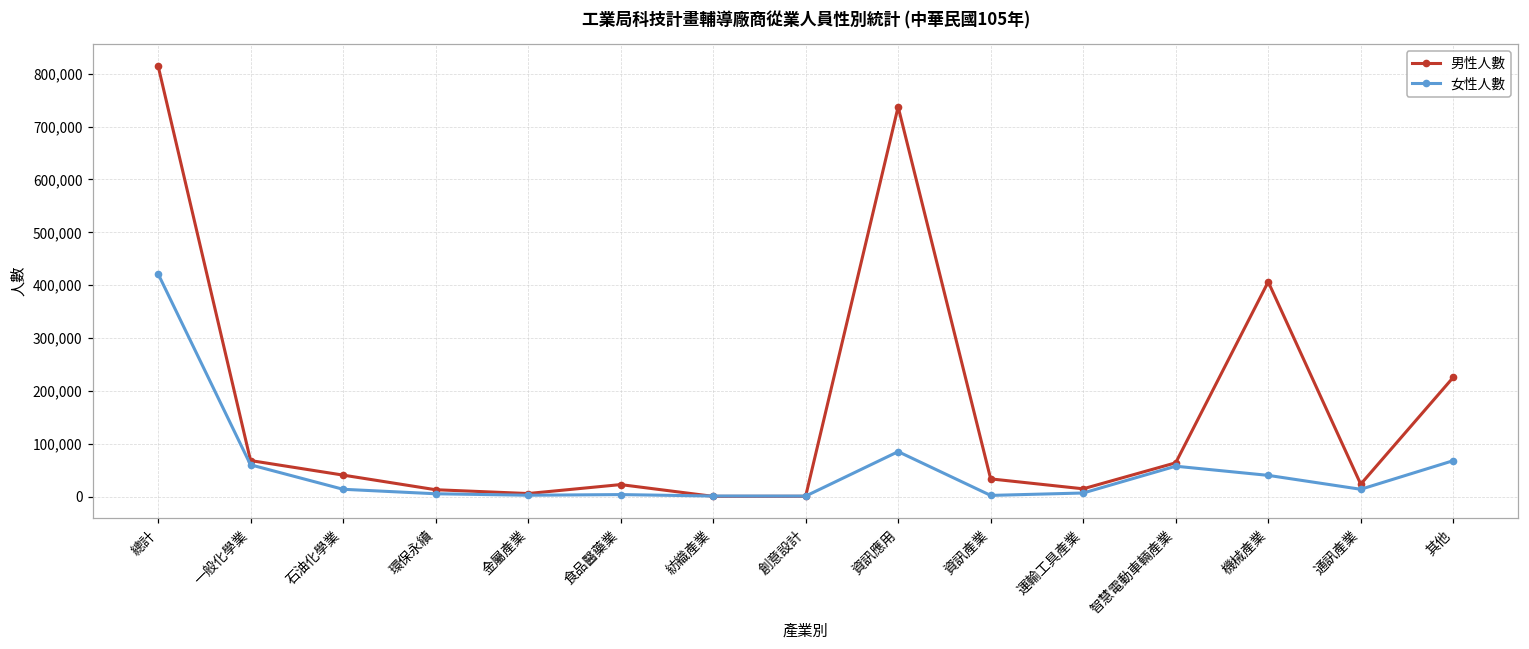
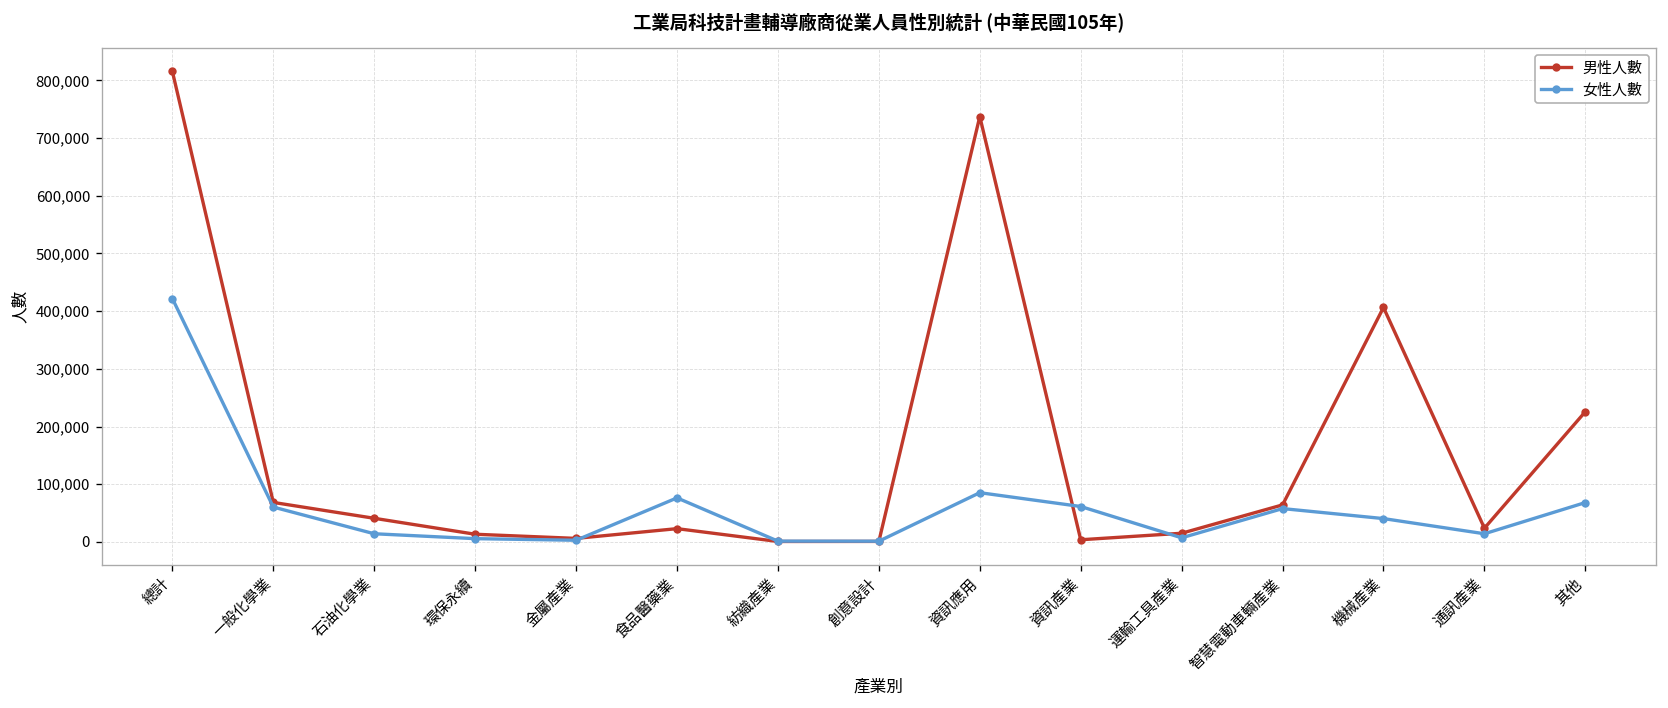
  {
    "男性人數": {
      "總計": "820,000",
      "一般化學業": "70,000",
      "石油化學業": "40,000",
      "環保永續": "10,000",
      "食品醫藥業": "20,000",
      "資訊應用": "740,000",
-     "資訊產業": "30,000",
+     "資訊產業": "0",
      "運輸工具產業": "20,000",
      "智慧電動車輛產業": "60,000",
      "機械產業": "410,000",
      "通訊產業": "20,000",
      "其他": "230,000"
    },
    "女性人數": {
      "總計": "420,000",
      "一般化學業": "60,000",
      "石油化學業": "10,000",
      "環保永續": "10,000",
-     "食品醫藥業": "0",
+     "食品醫藥業": "80,000",
      "資訊應用": "90,000",
-     "資訊產業": "0",
+     "資訊產業": "60,000",
      "運輸工具產業": "10,000",
      "智慧電動車輛產業": "60,000",
      "機械產業": "40,000",
      "通訊產業": "10,000",
      "其他": "70,000"
    }
  }
